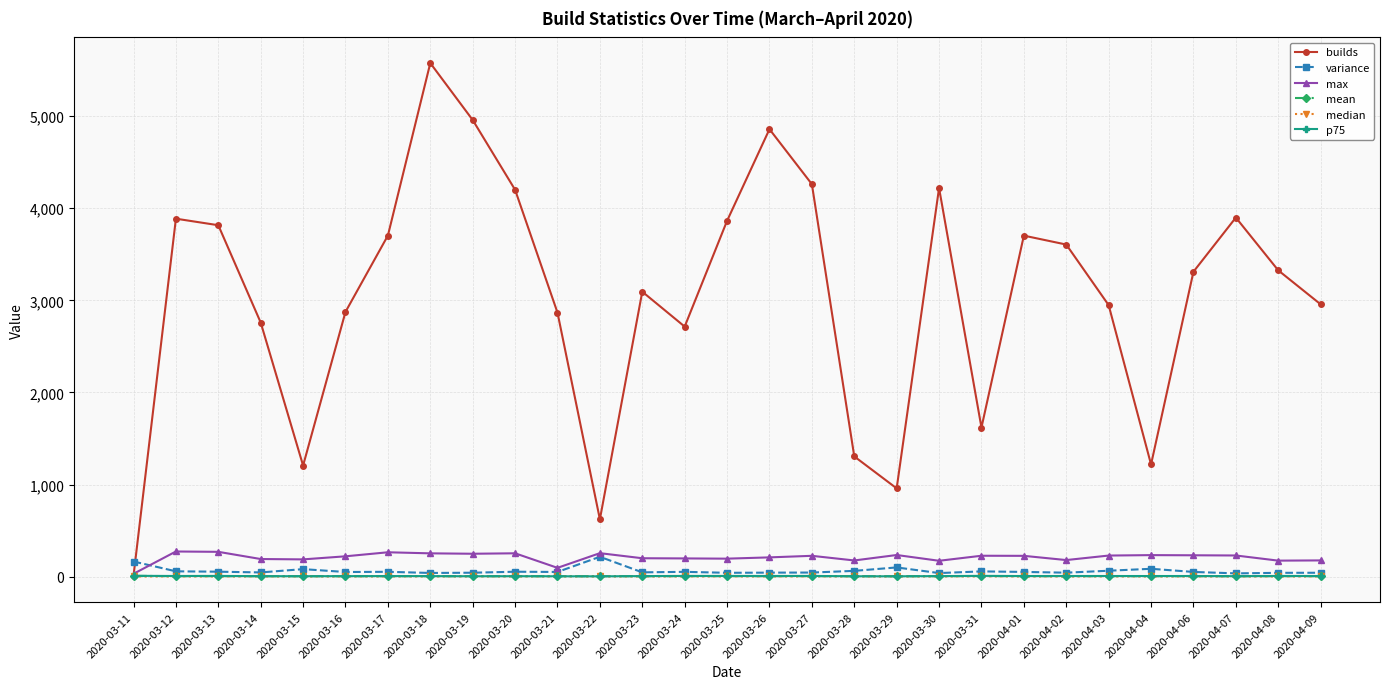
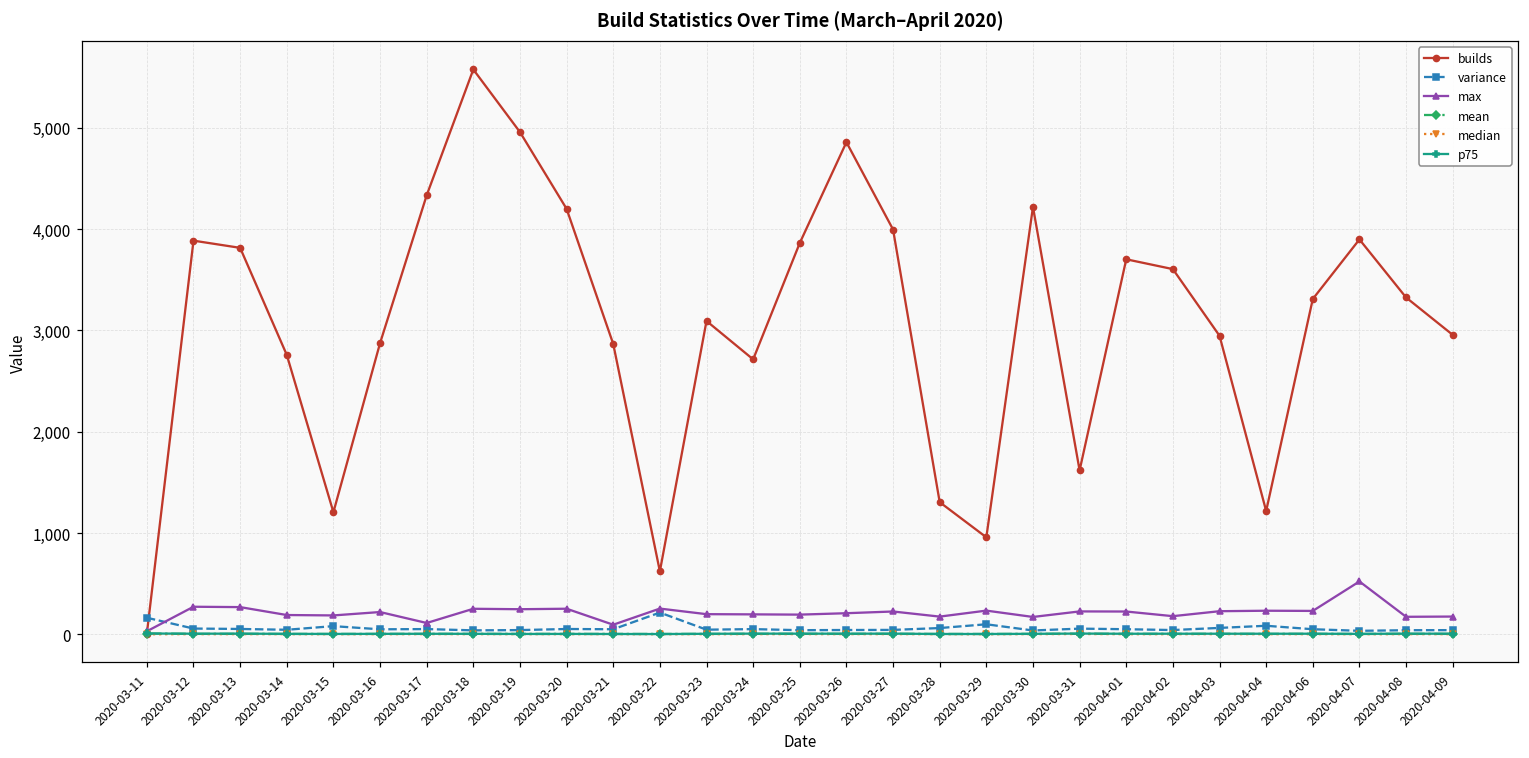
  {
    "builds": {
      "2020-03-12": "3,900",
      "2020-03-13": "3,800",
      "2020-03-14": "2,800",
      "2020-03-15": "1,200",
      "2020-03-16": "2,900",
-     "2020-03-17": "3,700",
+     "2020-03-17": "4,300",
      "2020-03-18": "5,600",
      "2020-03-19": "5,000",
      "2020-03-20": "4,200",
      "2020-03-21": "2,900",
      "2020-03-22": "600",
      "2020-03-23": "3,100",
      "2020-03-24": "2,700",
      "2020-03-25": "3,900",
      "2020-03-26": "4,900",
-     "2020-03-27": "4,300",
+     "2020-03-27": "4,000",
      "2020-03-28": "1,300",
      "2020-03-29": "1,000",
      "2020-03-30": "4,200",
      "2020-03-31": "1,600",
      "2020-04-01": "3,700",
      "2020-04-02": "3,600",
      "2020-04-03": "2,900",
      "2020-04-04": "1,200",
      "2020-04-06": "3,300",
      "2020-04-07": "3,900",
      "2020-04-08": "3,300",
      "2020-04-09": "3,000"
    },
    "variance": {
      "2020-03-11": "200",
      "2020-03-12": "100",
      "2020-03-13": "100",
      "2020-03-14": "0",
      "2020-03-15": "100",
      "2020-03-16": "0",
      "2020-03-17": "100",
      "2020-03-18": "0",
      "2020-03-19": "0",
      "2020-03-20": "100",
      "2020-03-21": "100",
      "2020-03-22": "200",
      "2020-03-23": "0",
      "2020-03-24": "100",
      "2020-03-25": "0",
      "2020-03-26": "0",
      "2020-03-27": "0",
      "2020-03-28": "100",
      "2020-03-29": "100",
      "2020-03-30": "0",
      "2020-03-31": "100",
      "2020-04-01": "100",
      "2020-04-02": "0",
      "2020-04-03": "100",
      "2020-04-04": "100",
      "2020-04-06": "100",
      "2020-04-07": "0",
      "2020-04-08": "0",
      "2020-04-09": "0"
    },
    "max": {
      "2020-03-12": "300",
      "2020-03-13": "300",
      "2020-03-14": "200",
      "2020-03-15": "200",
      "2020-03-16": "200",
-     "2020-03-17": "300",
+     "2020-03-17": "100",
      "2020-03-18": "300",
      "2020-03-19": "200",
      "2020-03-20": "300",
      "2020-03-21": "100",
      "2020-03-22": "300",
      "2020-03-23": "200",
      "2020-03-24": "200",
      "2020-03-25": "200",
      "2020-03-26": "200",
      "2020-03-27": "200",
      "2020-03-28": "200",
      "2020-03-29": "200",
      "2020-03-30": "200",
      "2020-03-31": "200",
      "2020-04-01": "200",
      "2020-04-02": "200",
      "2020-04-03": "200",
      "2020-04-04": "200",
      "2020-04-06": "200",
-     "2020-04-07": "200",
+     "2020-04-07": "500",
      "2020-04-08": "200",
      "2020-04-09": "200"
    }
  }
